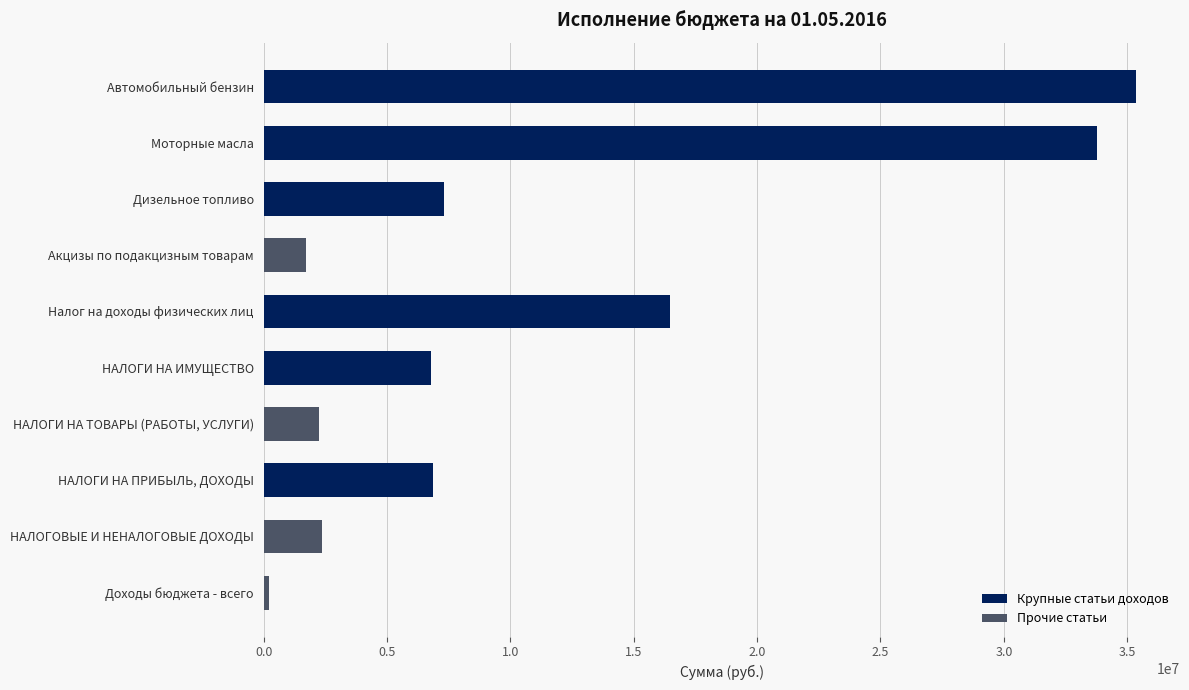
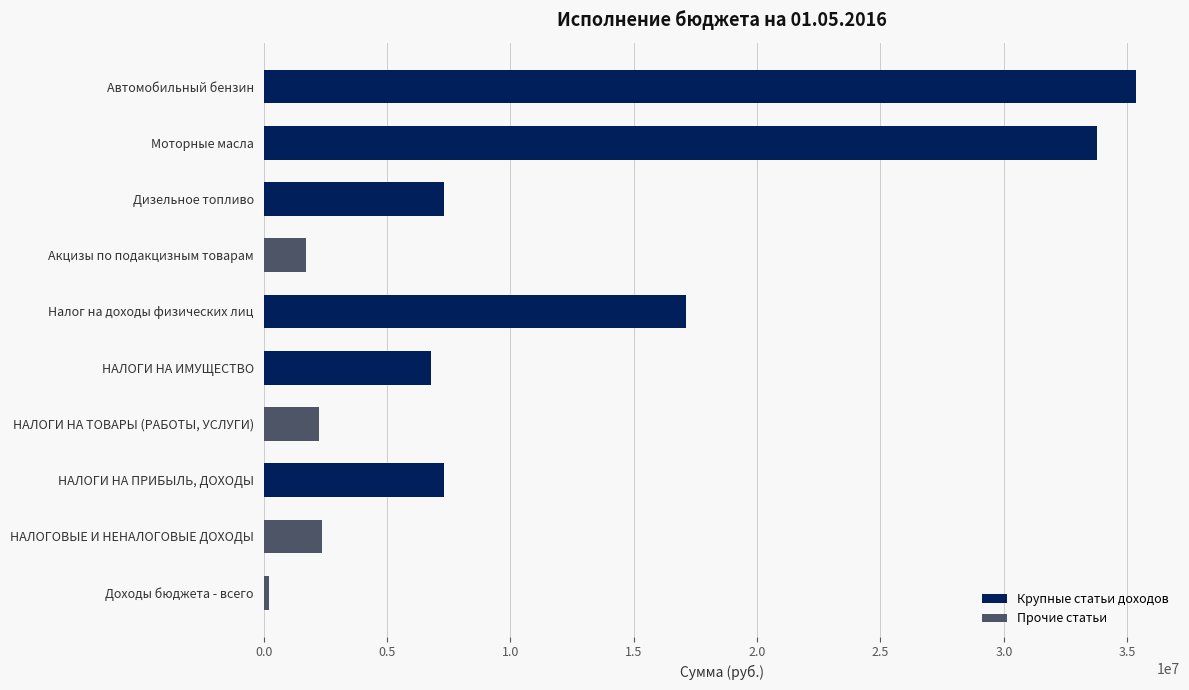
  {
    "Автомобильный бензин": 35400000,
    "Моторные масла": 33800000,
    "Дизельное топливо": 7300000,
    "Акцизы по подакцизным товарам": 1700000,
-   "Налог на доходы физических лиц": 16500000,
+   "Налог на доходы физических лиц": 17100000,
    "НАЛОГИ НА ИМУЩЕСТВО": 6800000,
    "НАЛОГИ НА ТОВАРЫ (РАБОТЫ, УСЛУГИ)": 2200000,
-   "НАЛОГИ НА ПРИБЫЛЬ, ДОХОДЫ": 6900000,
+   "НАЛОГИ НА ПРИБЫЛЬ, ДОХОДЫ": 7300000,
    "НАЛОГОВЫЕ И НЕНАЛОГОВЫЕ ДОХОДЫ": 2400000,
    "Доходы бюджета - всего": 200000
  }
